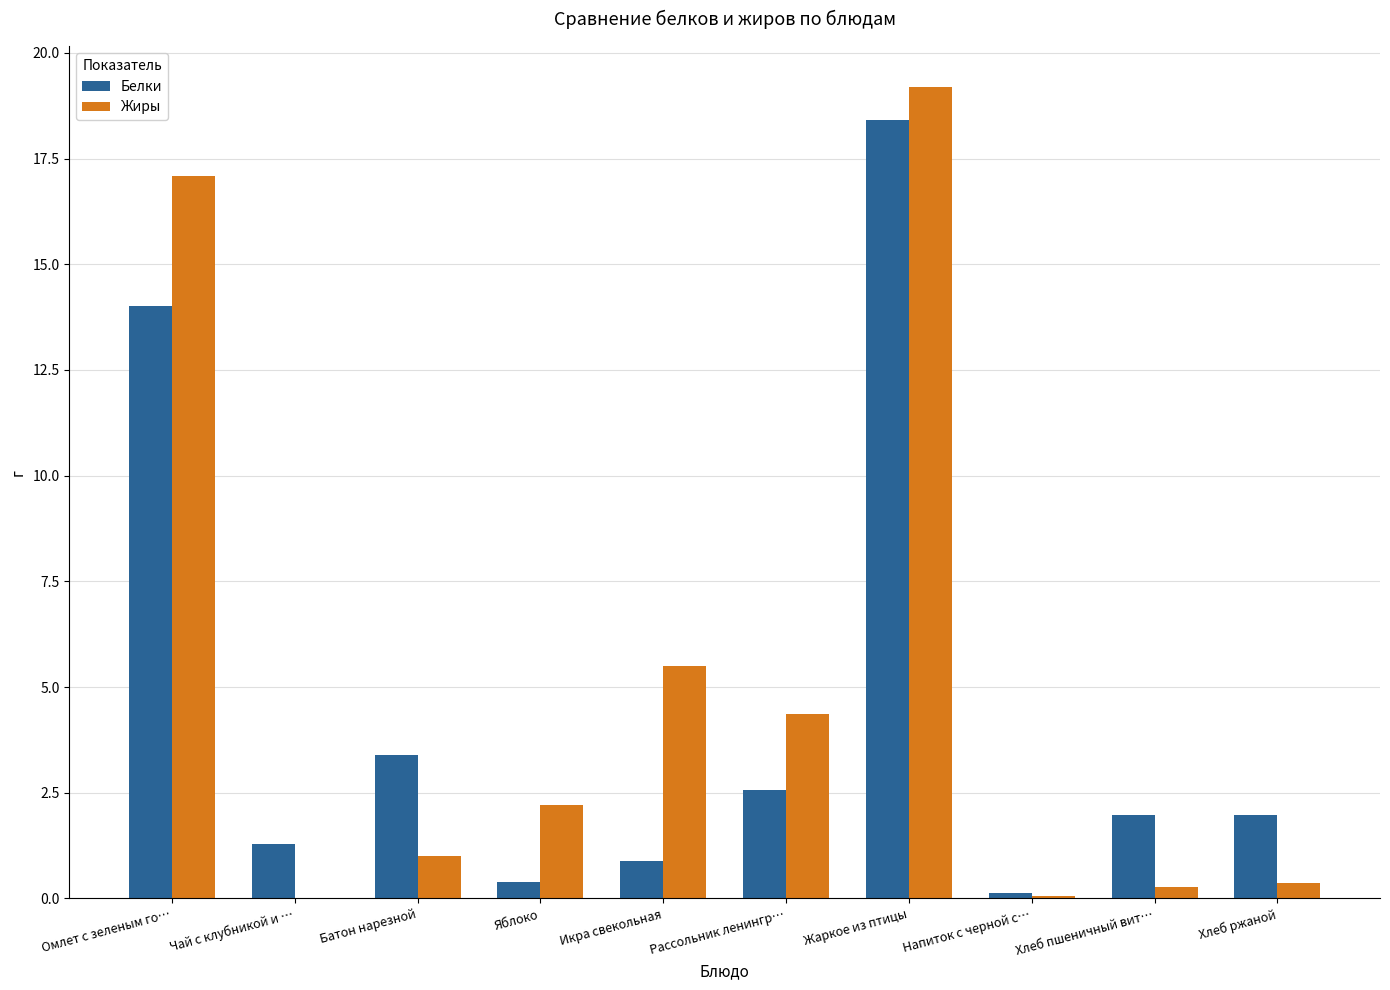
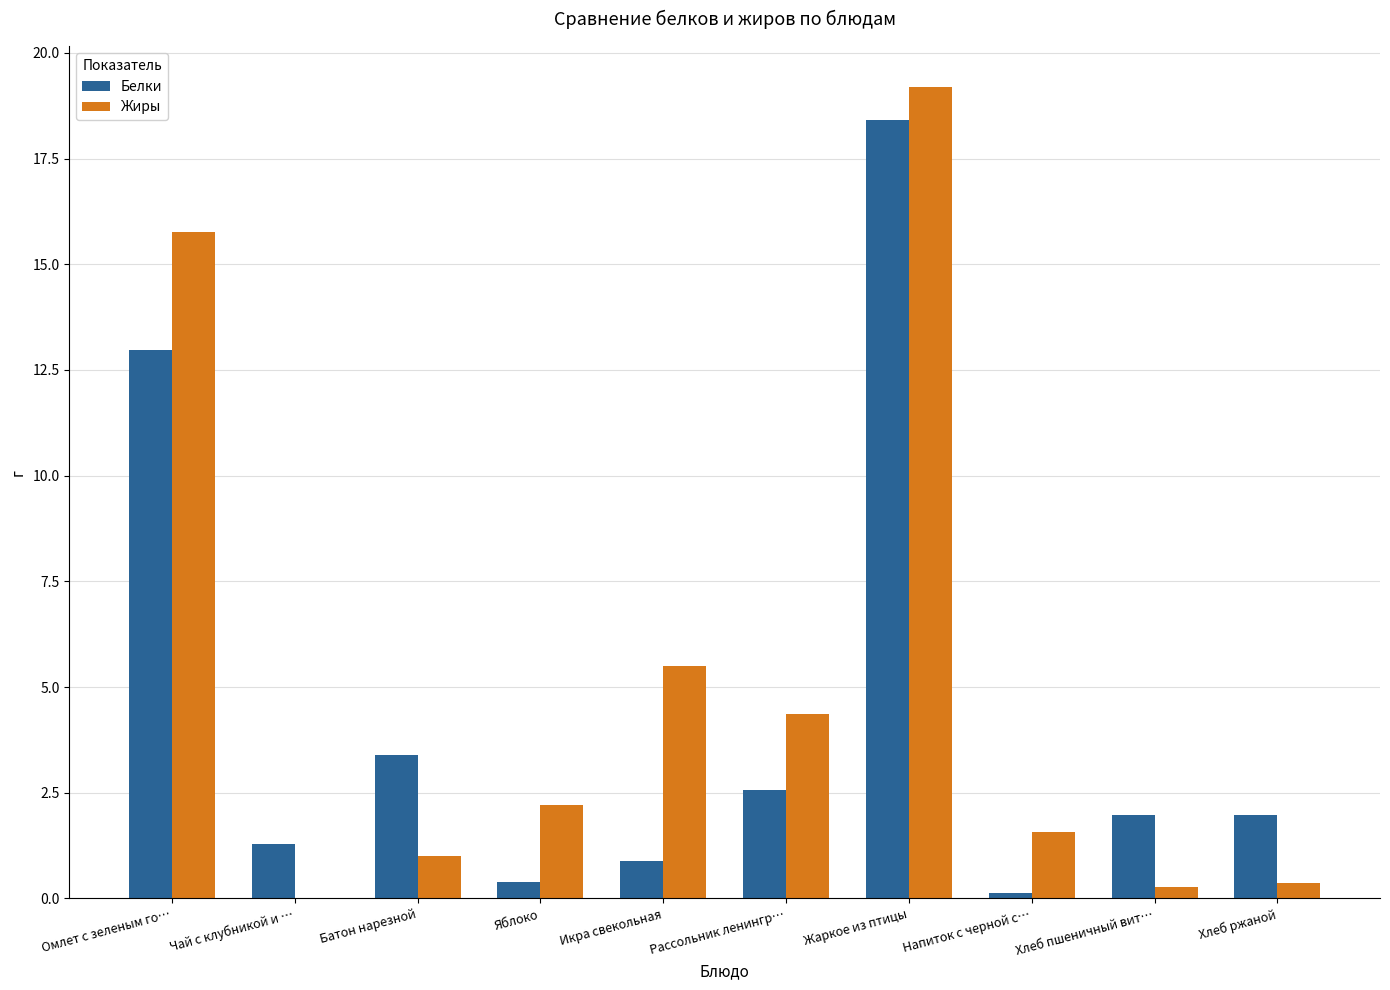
  {
    "Белки": {
-     "Омлет с зеленым го…": 14.0,
+     "Омлет с зеленым го…": 13.0,
      "Чай с клубникой и …": 1.3,
      "Батон нарезной": 3.4,
      "Яблоко": 0.4,
      "Икра свекольная": 0.9,
      "Рассольник ленингр…": 2.6,
      "Жаркое из птицы": 18.4,
      "Напиток с черной с…": 0.1,
      "Хлеб пшеничный вит…": 2.0,
      "Хлеб ржаной": 2.0
    },
    "Жиры": {
-     "Омлет с зеленым го…": 17.1,
+     "Омлет с зеленым го…": 15.8,
      "Батон нарезной": 1.0,
      "Яблоко": 2.2,
      "Икра свекольная": 5.5,
      "Рассольник ленингр…": 4.4,
      "Жаркое из птицы": 19.2,
-     "Напиток с черной с…": 0.1,
+     "Напиток с черной с…": 1.6,
      "Хлеб пшеничный вит…": 0.3,
      "Хлеб ржаной": 0.4
    }
  }
